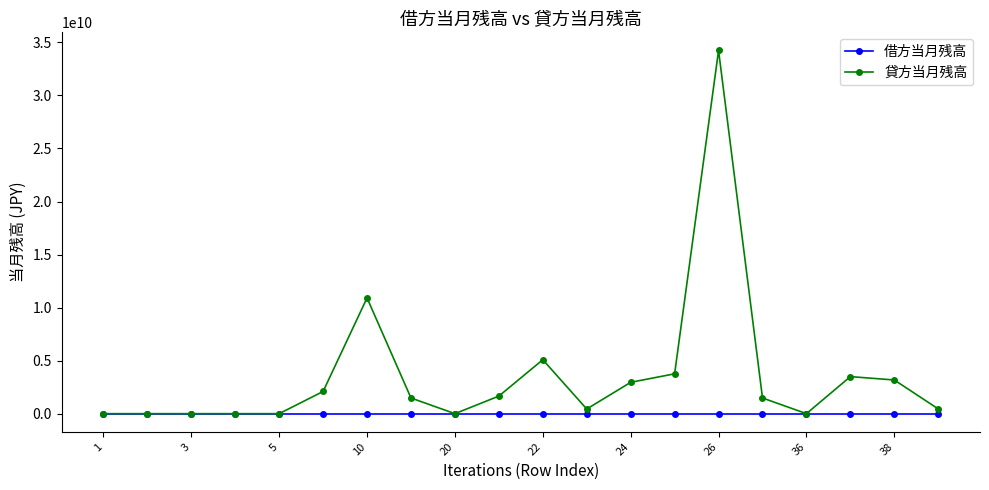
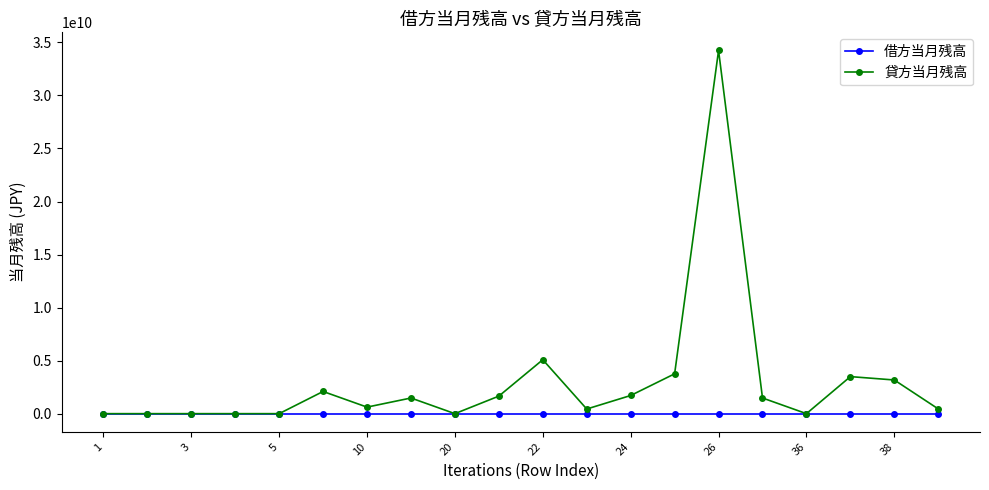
  {
    "借方当月残高": {
      "10": 0,
      "22": 0,
      "24": 0,
      "26": 0,
      "38": 0
    },
    "貸方当月残高": {
-     "10": 10900000000,
+     "10": 600000000,
      "22": 5100000000,
-     "24": 3000000000,
+     "24": 1700000000,
      "26": 34200000000,
      "38": 3200000000
    }
  }
